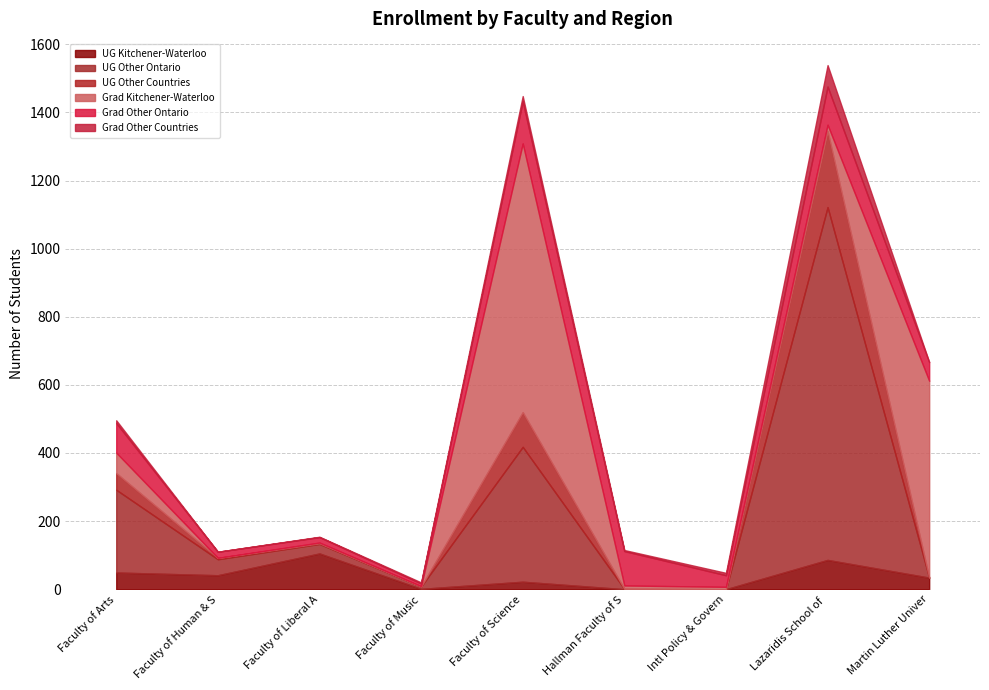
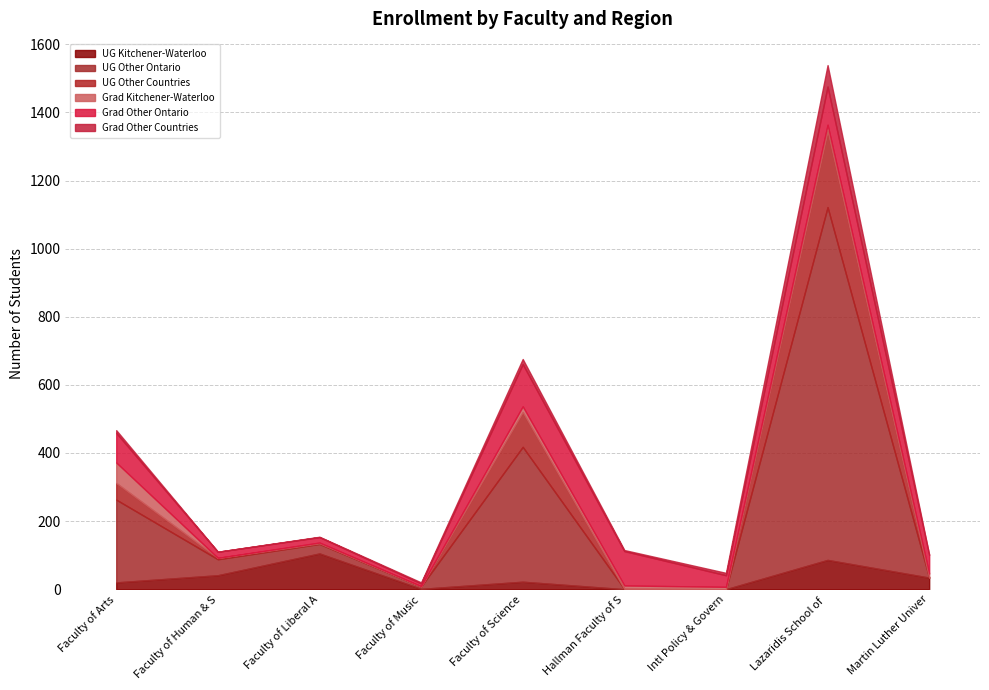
  {
    "UG Kitchener-Waterloo": {
-     "Faculty of Arts": 50,
+     "Faculty of Arts": 20,
      "Faculty of Human & S": 40,
      "Faculty of Liberal A": 110,
      "Faculty of Science": 20,
      "Lazaridis School of": 90
    },
    "Grad Kitchener-Waterloo": {
      "Faculty of Arts": 60,
-     "Faculty of Science": 790,
+     "Faculty of Science": 20,
      "Hallman Faculty of S": 10,
      "Lazaridis School of": 20,
-     "Martin Luther Univer": 580
+     "Martin Luther Univer": 10
    }
  }
